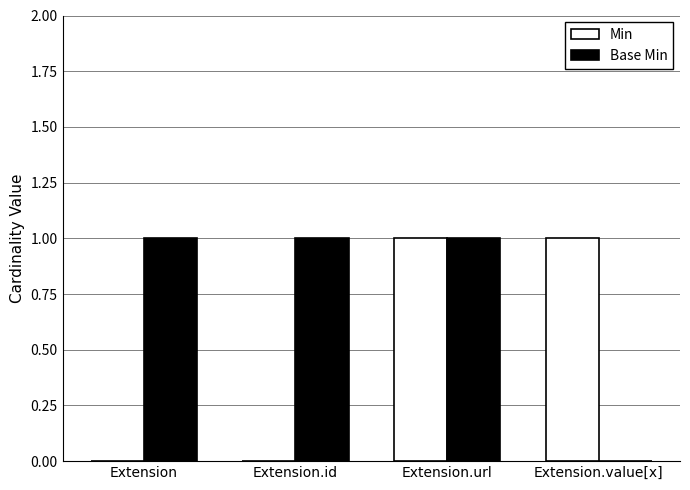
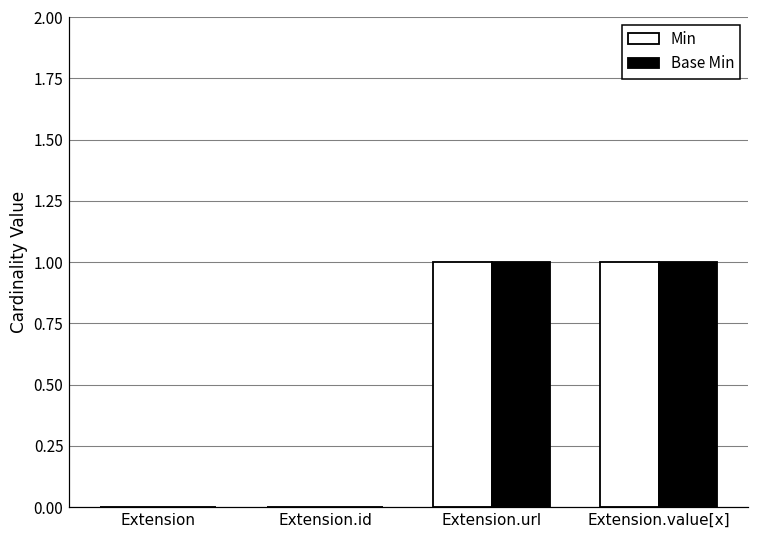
  {
    "Min": {
      "Extension": 0,
      "Extension.id": 0,
      "Extension.url": 1,
      "Extension.value[x]": 1
    },
    "Base Min": {
-     "Extension": 1,
-     "Extension.id": 1,
+     "Extension": 0,
+     "Extension.id": 0,
      "Extension.url": 1,
-     "Extension.value[x]": 0
+     "Extension.value[x]": 1
    }
  }
